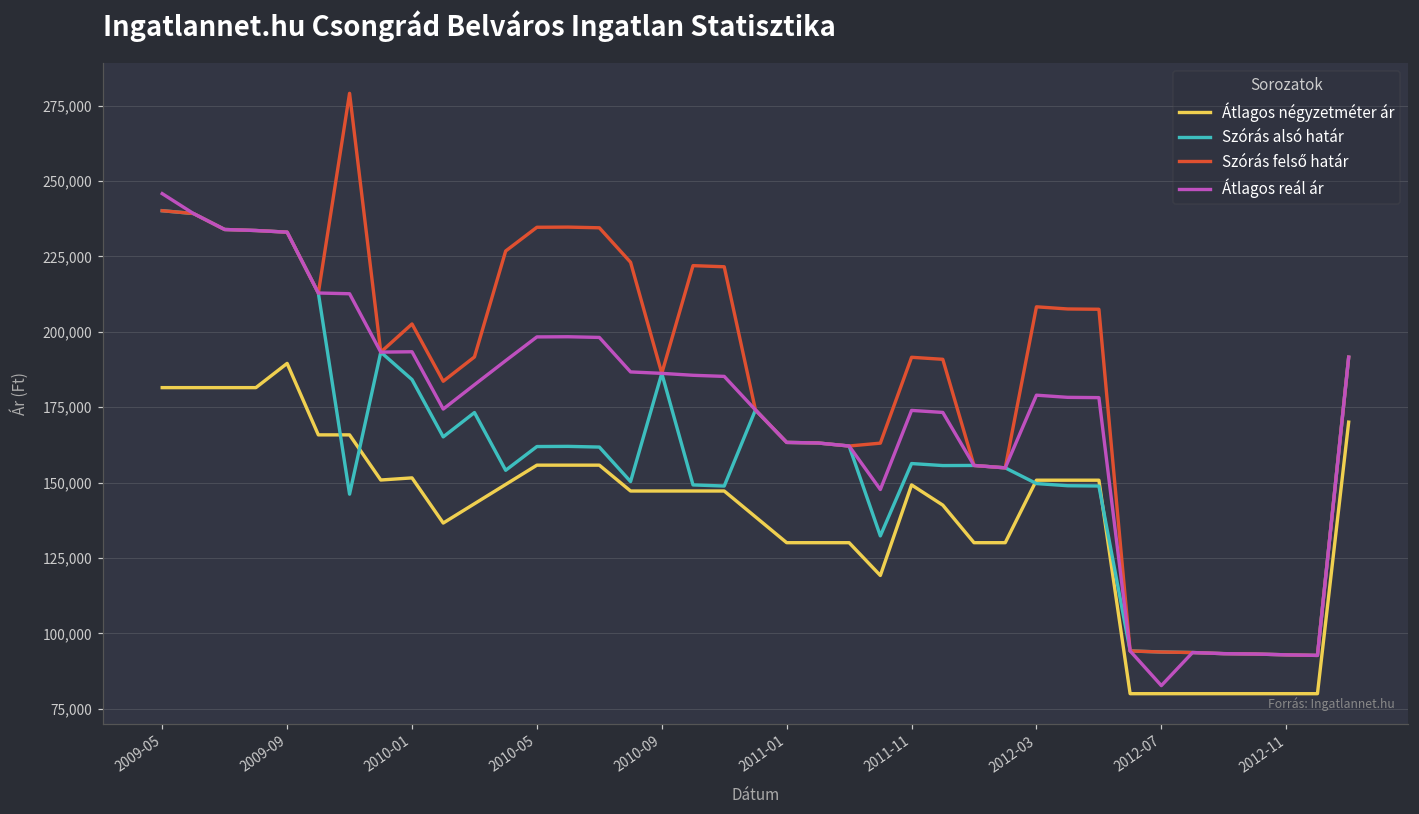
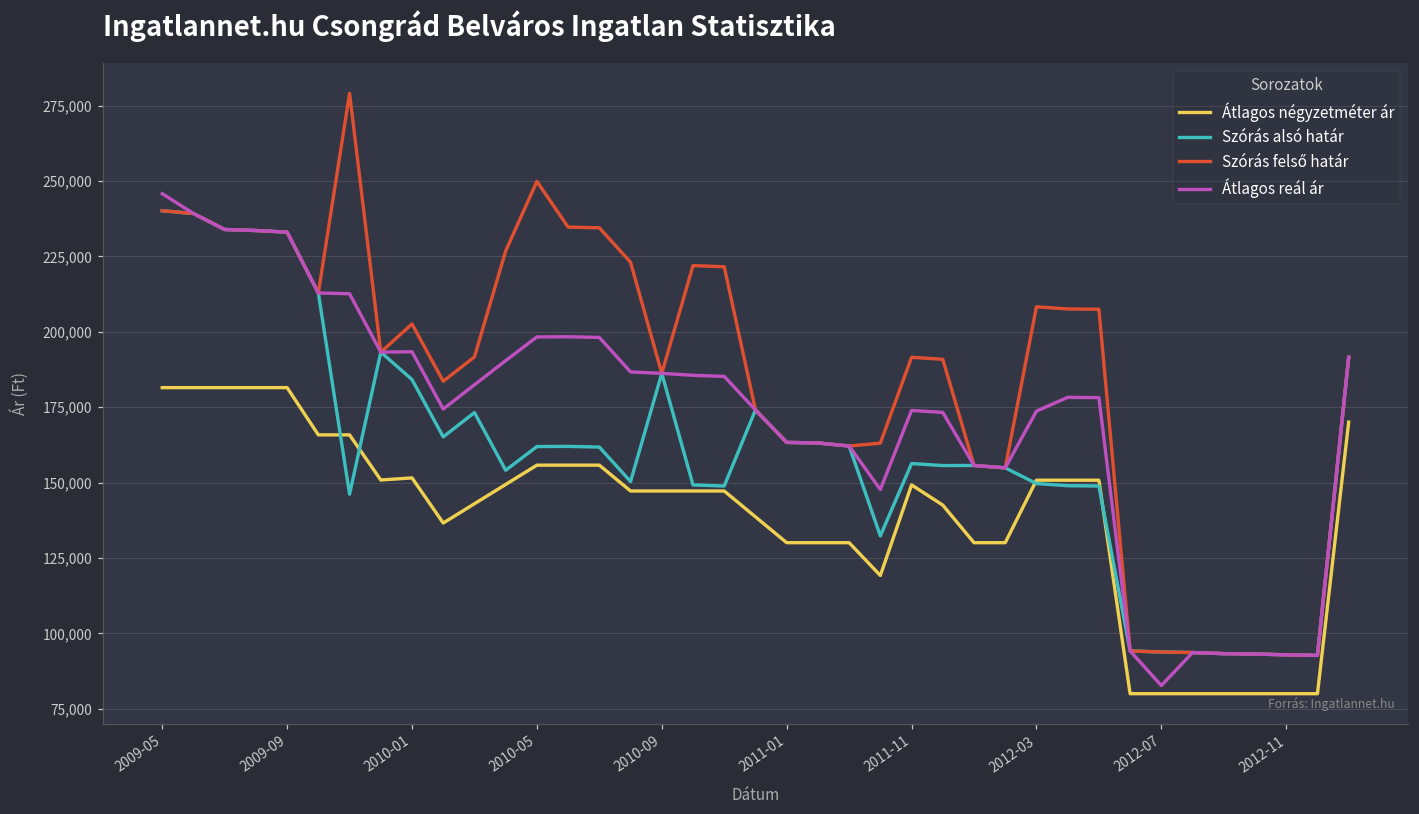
  {
    "Átlagos négyzetméter ár": {
      "2009-05": "182,000",
-     "2009-09": "190,000",
+     "2009-09": "182,000",
      "2010-01": "152,000",
      "2010-05": "156,000",
      "2010-09": "147,000",
      "2011-01": "130,000",
      "2011-11": "149,000",
      "2012-03": "151,000",
      "2012-07": "80,000",
      "2012-11": "80,000"
    },
    "Szórás alsó határ": {
      "2010-01": "184,000",
      "2010-05": "162,000",
      "2011-11": "156,000",
      "2012-03": "150,000"
    },
    "Szórás felső határ": {
      "2010-01": "203,000",
-     "2010-05": "235,000",
+     "2010-05": "250,000",
      "2011-11": "192,000",
      "2012-03": "208,000"
    },
    "Átlagos reál ár": {
      "2009-05": "246,000",
      "2010-01": "193,000",
      "2010-05": "198,000",
      "2011-11": "174,000",
-     "2012-03": "179,000",
+     "2012-03": "174,000",
      "2012-07": "83,000"
    }
  }
